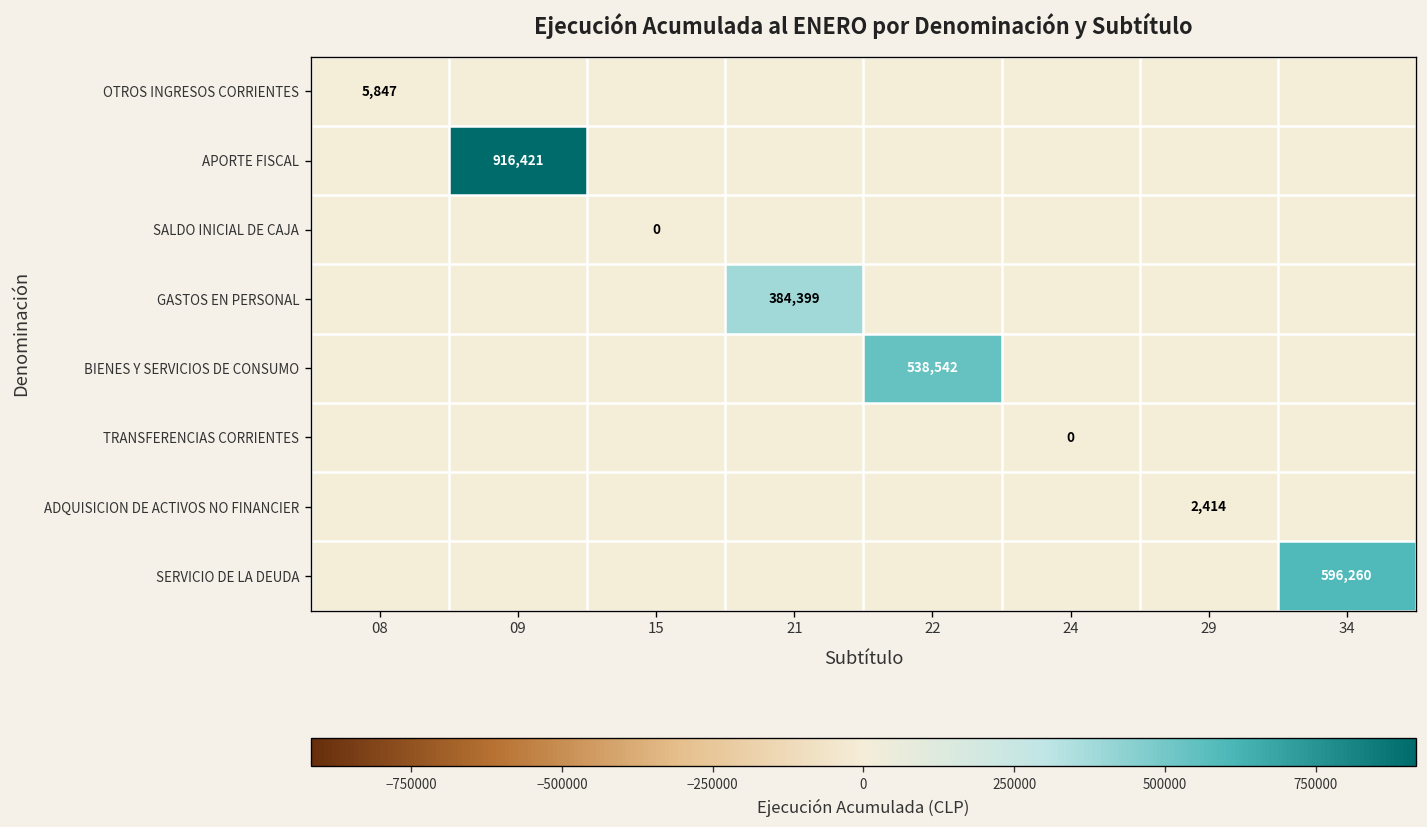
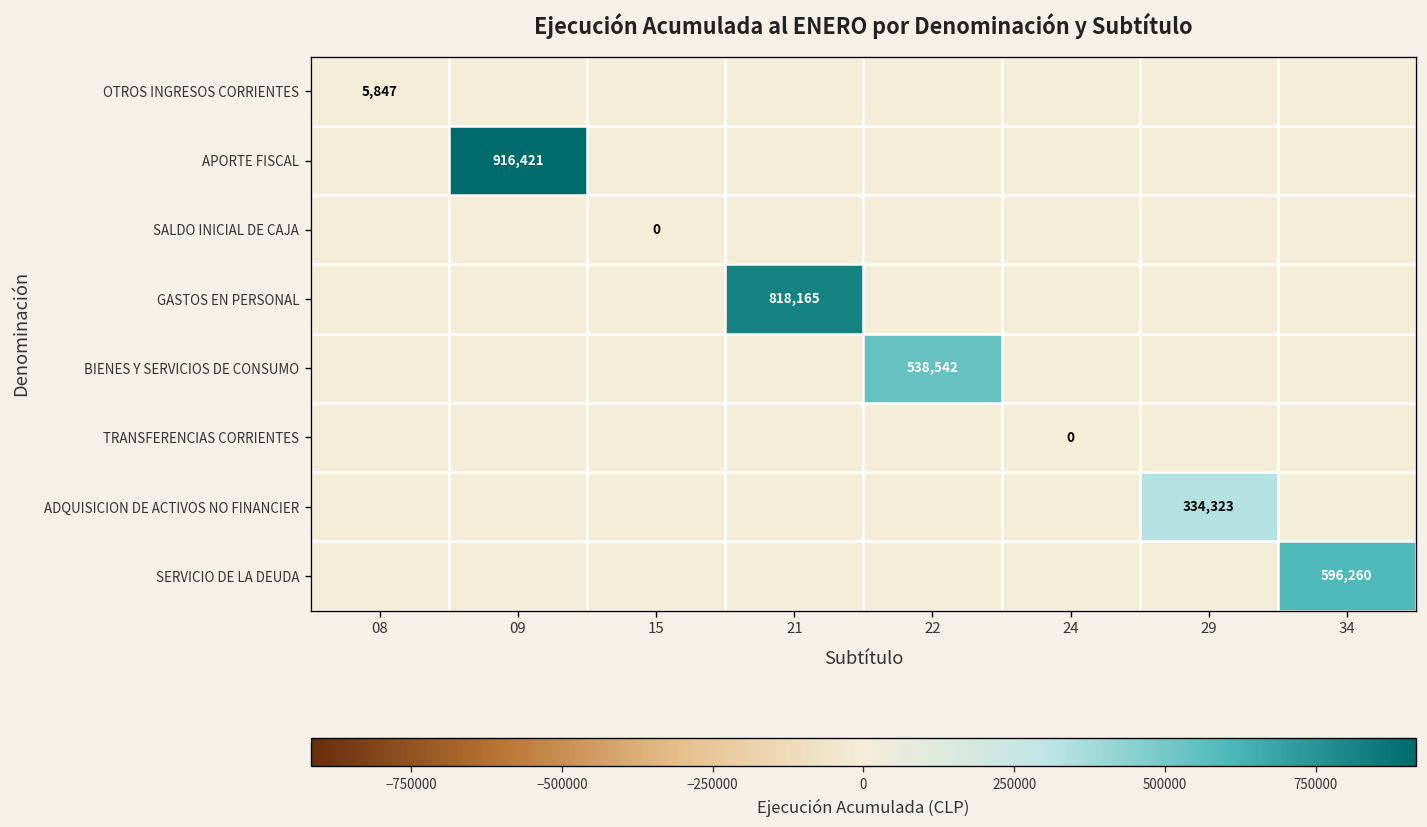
  {
    "OTROS INGRESOS CORRIENTES": {
      "08": "5,847"
    },
    "APORTE FISCAL": {
      "09": "916,421"
    },
    "SALDO INICIAL DE CAJA": {
      "15": "0"
    },
    "GASTOS EN PERSONAL": {
-     "21": "384,399"
+     "21": "818,165"
    },
    "BIENES Y SERVICIOS DE CONSUMO": {
      "22": "538,542"
    },
    "TRANSFERENCIAS CORRIENTES": {
      "24": "0"
    },
    "ADQUISICION DE ACTIVOS NO FINANCIER": {
-     "29": "2,414"
+     "29": "334,323"
    },
    "SERVICIO DE LA DEUDA": {
      "34": "596,260"
    }
  }
